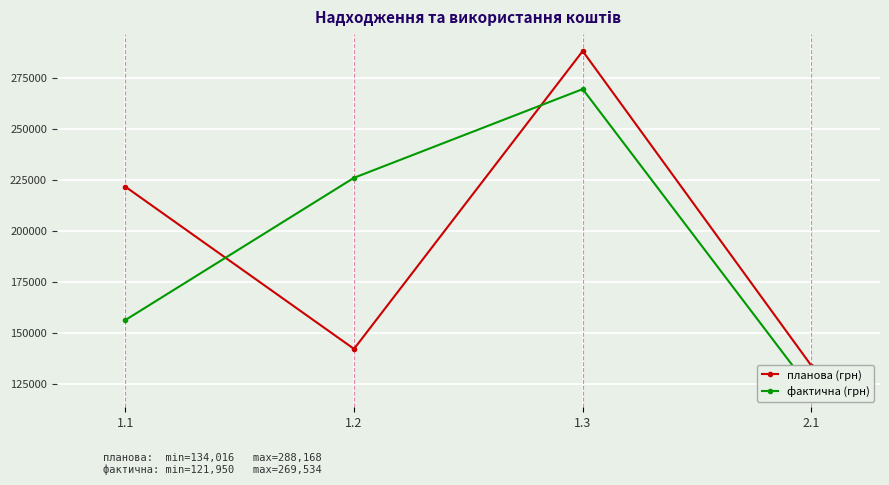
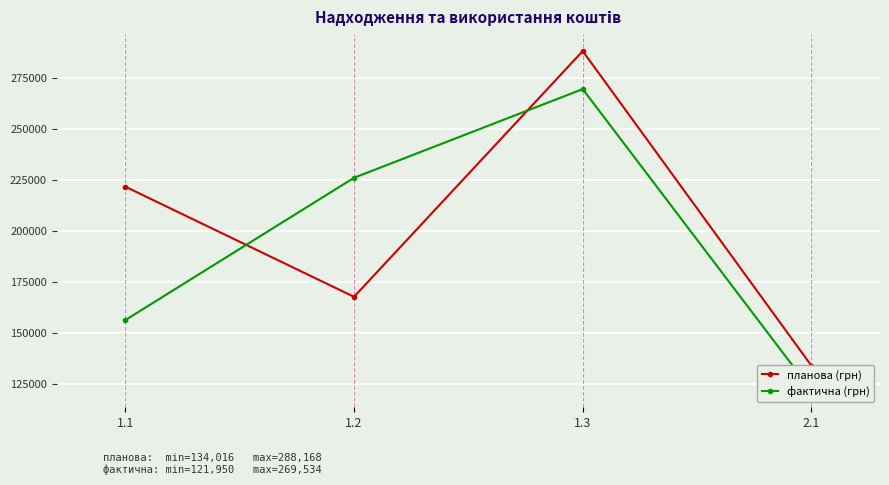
  {
    "планова (грн)": {
      "1.1": 222000,
-     "1.2": 142000,
+     "1.2": 168000,
      "1.3": 288000
    },
    "фактична (грн)": {
      "1.1": 156000,
      "1.2": 226000,
      "1.3": 270000
    }
  }
